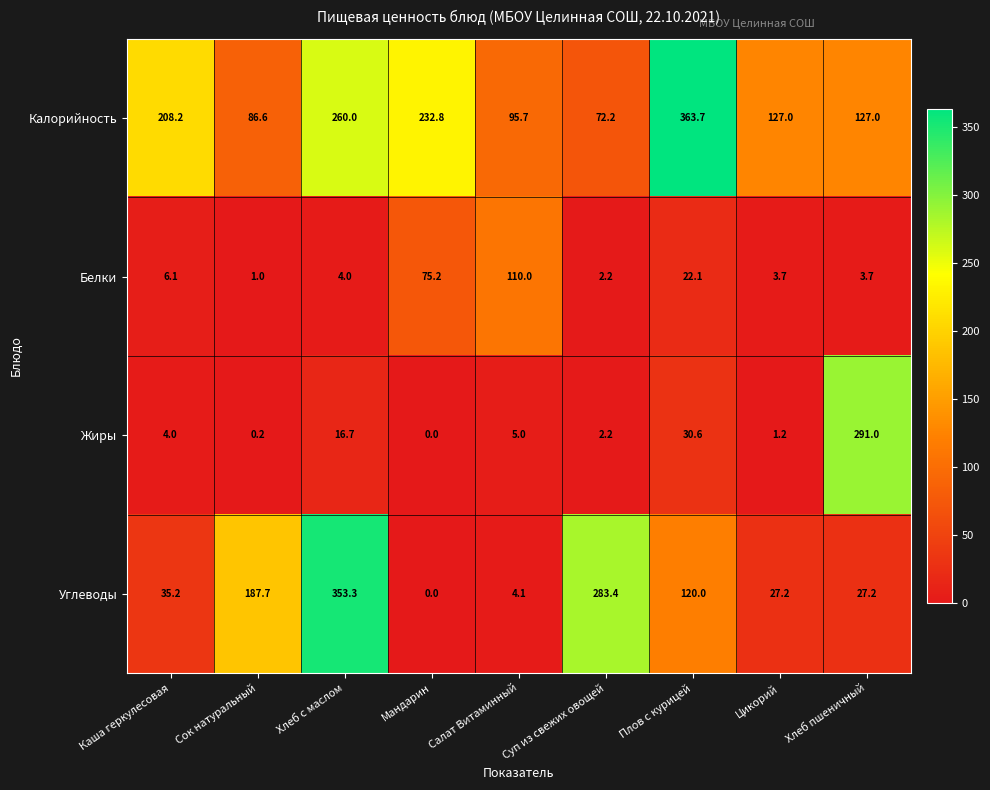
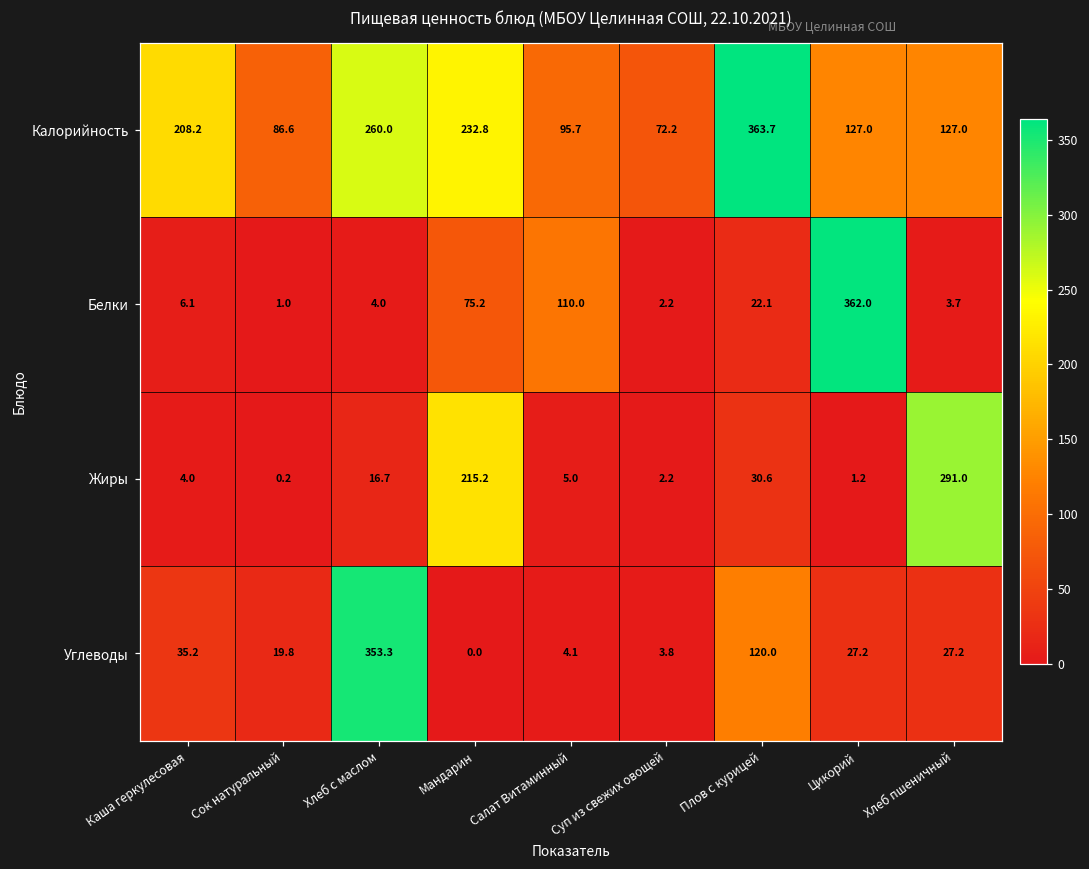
  {
    "Калорийность": {
      "Каша геркулесовая": 208.2,
      "Сок натуральный": 86.6,
      "Хлеб с маслом": 260.0,
      "Мандарин": 232.8,
      "Салат Витаминный": 95.7,
      "Суп из свежих овощей": 72.2,
      "Плов с курицей": 363.7,
      "Цикорий": 127.0,
      "Хлеб пшеничный": 127.0
    },
    "Белки": {
      "Каша геркулесовая": 6.1,
      "Сок натуральный": 1.0,
      "Хлеб с маслом": 4.0,
      "Мандарин": 75.2,
      "Салат Витаминный": 110.0,
      "Суп из свежих овощей": 2.2,
      "Плов с курицей": 22.1,
-     "Цикорий": 3.7,
+     "Цикорий": 362.0,
      "Хлеб пшеничный": 3.7
    },
    "Жиры": {
      "Каша геркулесовая": 4.0,
      "Сок натуральный": 0.2,
      "Хлеб с маслом": 16.7,
-     "Мандарин": 0.0,
+     "Мандарин": 215.2,
      "Салат Витаминный": 5.0,
      "Суп из свежих овощей": 2.2,
      "Плов с курицей": 30.6,
      "Цикорий": 1.2,
      "Хлеб пшеничный": 291.0
    },
    "Углеводы": {
      "Каша геркулесовая": 35.2,
-     "Сок натуральный": 187.7,
+     "Сок натуральный": 19.8,
      "Хлеб с маслом": 353.3,
      "Мандарин": 0.0,
      "Салат Витаминный": 4.1,
-     "Суп из свежих овощей": 283.4,
+     "Суп из свежих овощей": 3.8,
      "Плов с курицей": 120.0,
      "Цикорий": 27.2,
      "Хлеб пшеничный": 27.2
    }
  }
